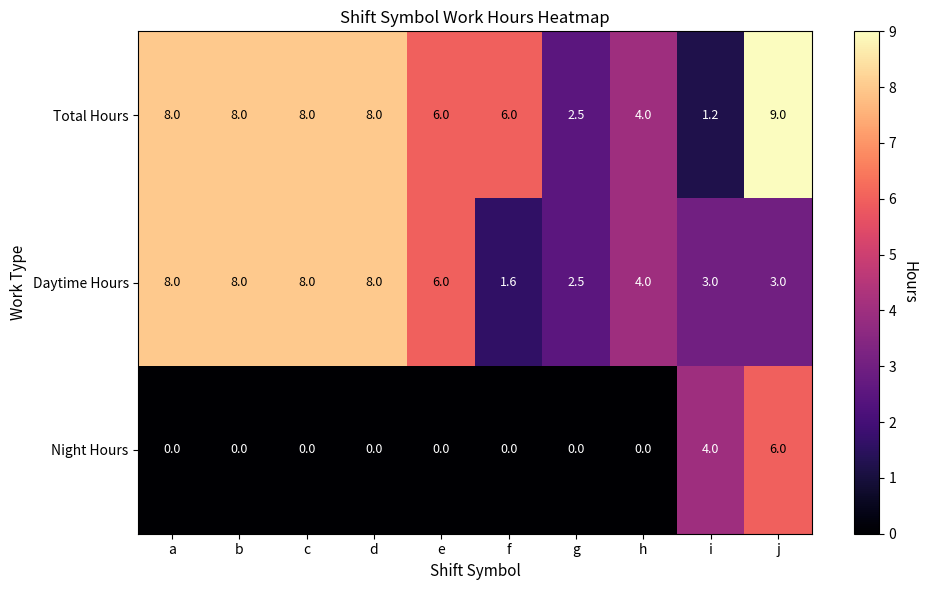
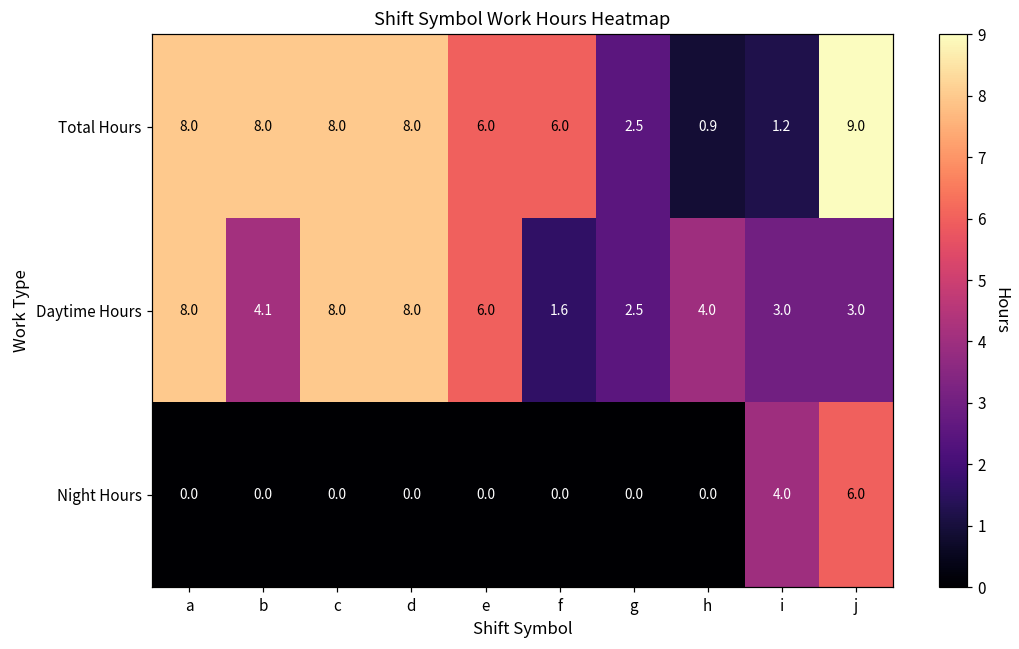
  {
    "Total Hours": {
      "a": 8.0,
      "b": 8.0,
      "c": 8.0,
      "d": 8.0,
      "e": 6.0,
      "f": 6.0,
      "g": 2.5,
-     "h": 4.0,
+     "h": 0.9,
      "i": 1.2,
      "j": 9.0
    },
    "Daytime Hours": {
      "a": 8.0,
-     "b": 8.0,
+     "b": 4.1,
      "c": 8.0,
      "d": 8.0,
      "e": 6.0,
      "f": 1.6,
      "g": 2.5,
      "h": 4.0,
      "i": 3.0,
      "j": 3.0
    },
    "Night Hours": {
      "a": 0.0,
      "b": 0.0,
      "c": 0.0,
      "d": 0.0,
      "e": 0.0,
      "f": 0.0,
      "g": 0.0,
      "h": 0.0,
      "i": 4.0,
      "j": 6.0
    }
  }
